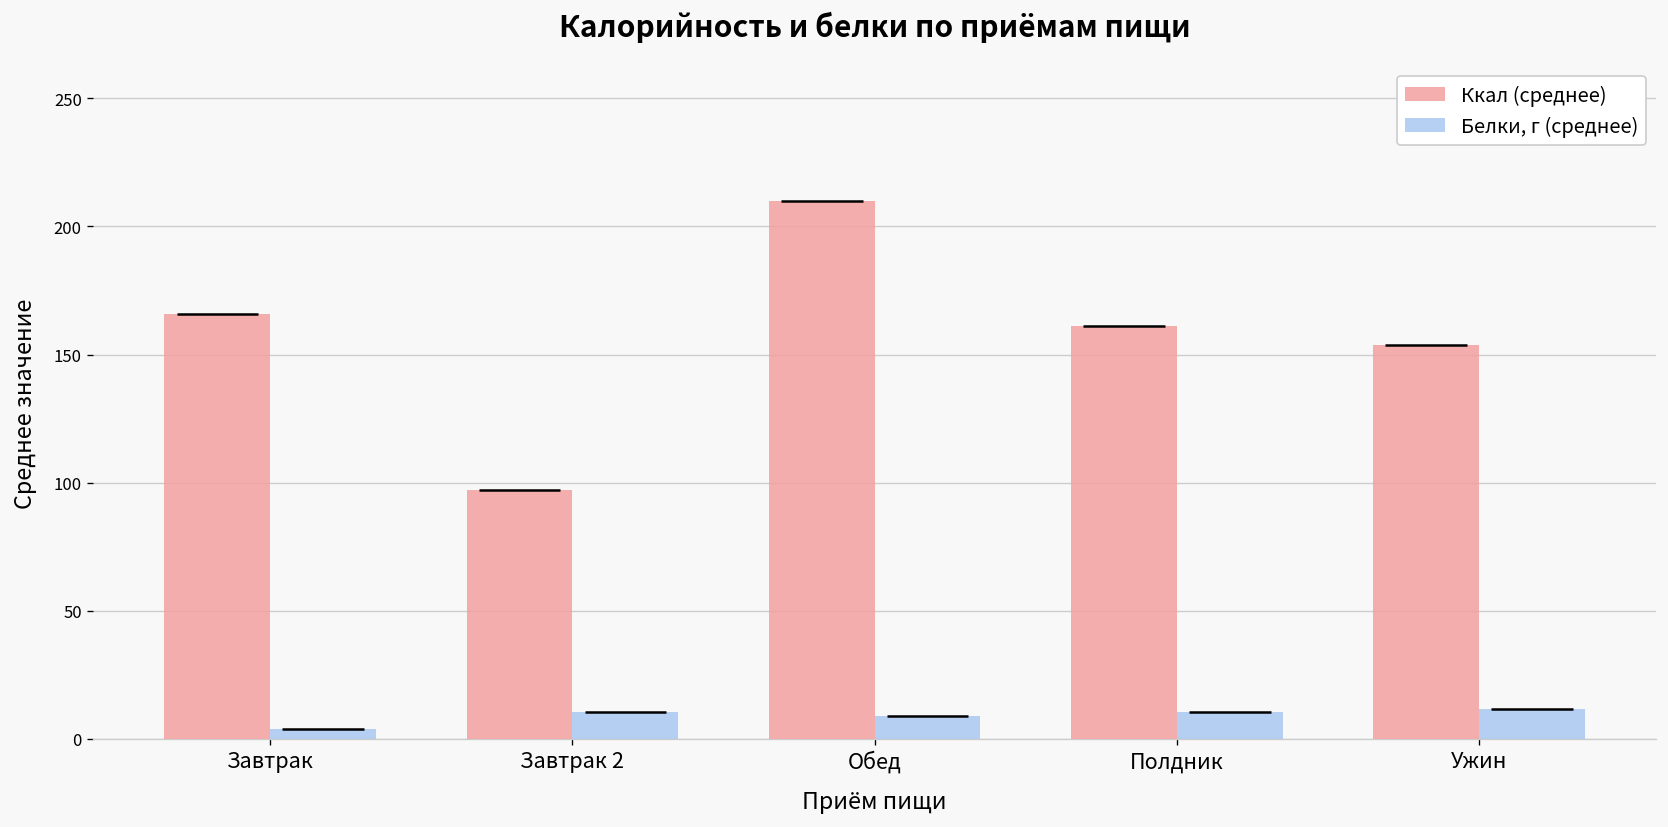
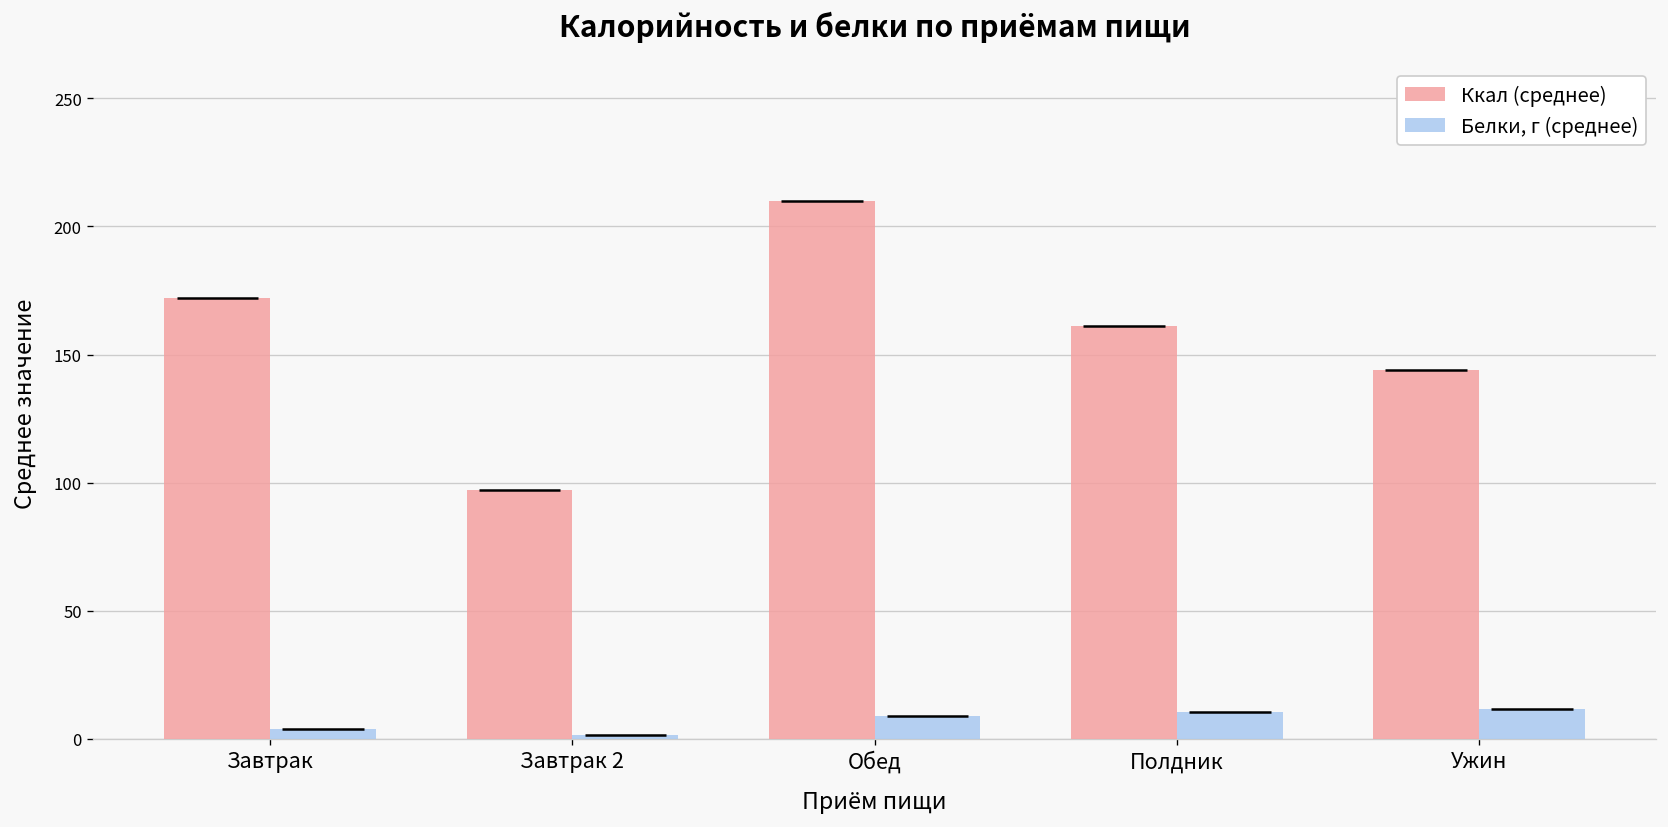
  {
    "Ккал (среднее)": {
-     "Завтрак": 166,
+     "Завтрак": 172,
      "Завтрак 2": 97,
      "Обед": 210,
      "Полдник": 161,
-     "Ужин": 154
+     "Ужин": 144
    },
    "Белки, г (среднее)": {
      "Завтрак": 4,
-     "Завтрак 2": 10,
+     "Завтрак 2": 1,
      "Обед": 9,
      "Полдник": 11,
      "Ужин": 12
    }
  }
